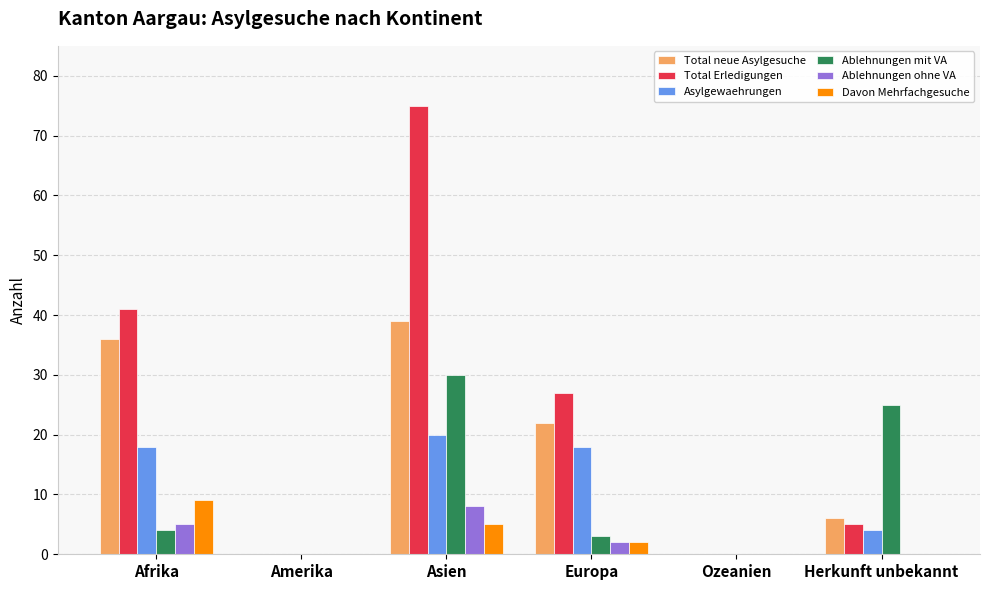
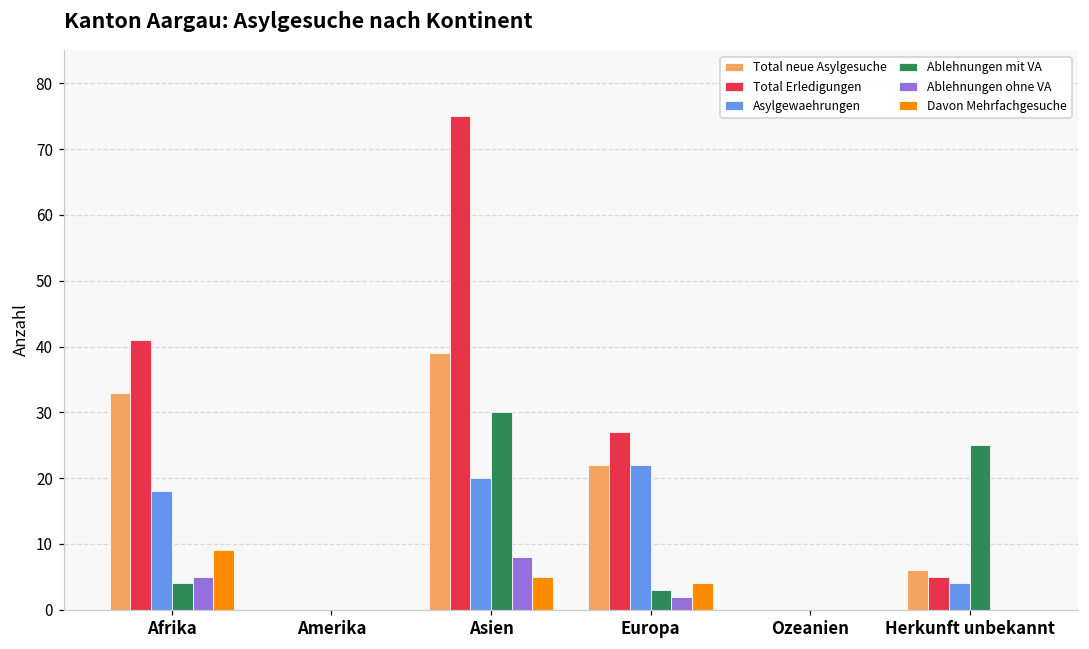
  {
    "Total neue Asylgesuche": {
-     "Afrika": 36,
+     "Afrika": 33,
      "Amerika": 0,
      "Asien": 39,
      "Europa": 22,
      "Ozeanien": 0,
      "Herkunft unbekannt": 6
    },
    "Total Erledigungen": {
      "Afrika": 41,
      "Amerika": 0,
      "Asien": 75,
      "Europa": 27,
      "Ozeanien": 0,
      "Herkunft unbekannt": 5
    },
    "Asylgewaehrungen": {
      "Afrika": 18,
      "Amerika": 0,
      "Asien": 20,
-     "Europa": 18,
+     "Europa": 22,
      "Ozeanien": 0,
      "Herkunft unbekannt": 4
    },
    "Ablehnungen mit VA": {
      "Afrika": 4,
      "Amerika": 0,
      "Asien": 30,
      "Europa": 3,
      "Ozeanien": 0,
      "Herkunft unbekannt": 25
    },
    "Ablehnungen ohne VA": {
      "Afrika": 5,
      "Amerika": 0,
      "Asien": 8,
      "Europa": 2,
      "Ozeanien": 0,
      "Herkunft unbekannt": 0
    },
    "Davon Mehrfachgesuche": {
      "Afrika": 9,
      "Amerika": 0,
      "Asien": 5,
-     "Europa": 2,
+     "Europa": 4,
      "Ozeanien": 0,
      "Herkunft unbekannt": 0
    }
  }
